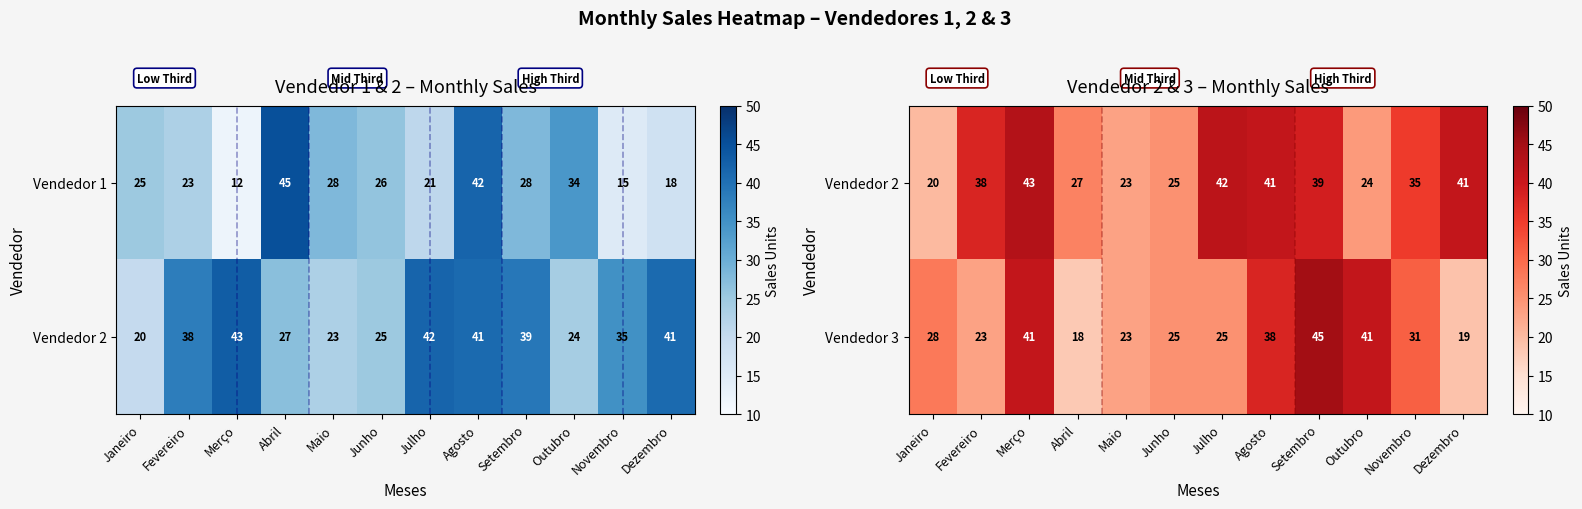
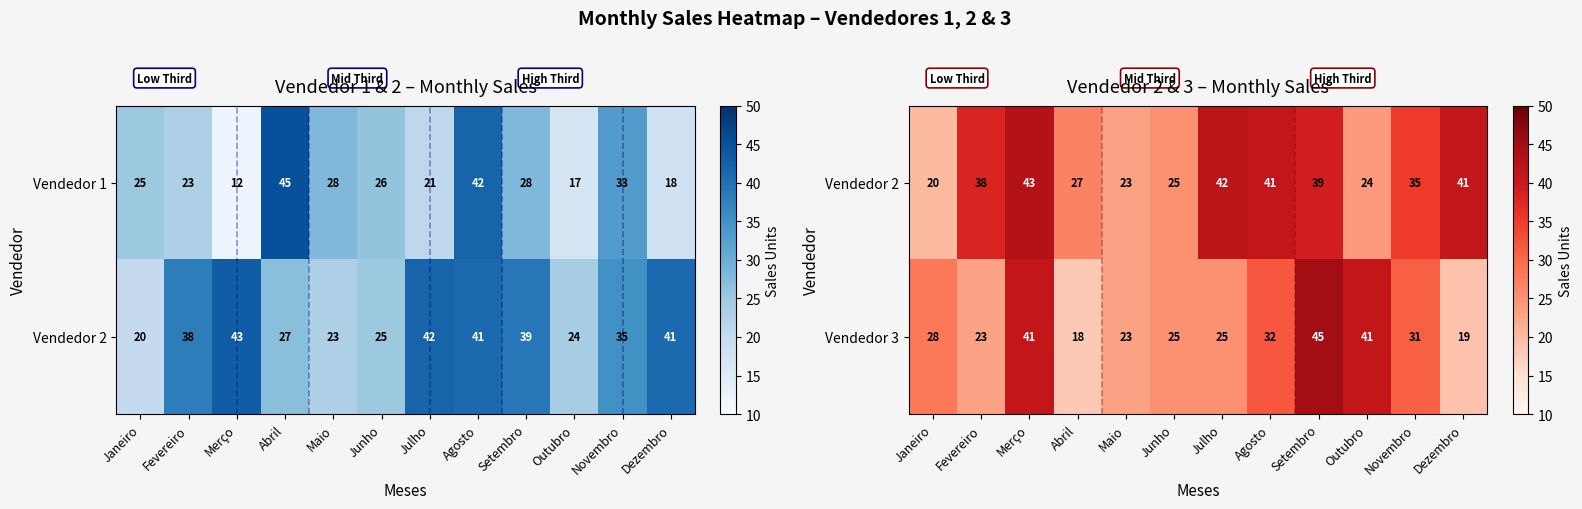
  {
    "Vendedor 1 & 2 – Monthly Sales": {
      "Vendedor 1": {
        "Janeiro": 25,
        "Fevereiro": 23,
        "Merço": 12,
        "Abril": 45,
        "Maio": 28,
        "Junho": 26,
        "Julho": 21,
        "Agosto": 42,
        "Setembro": 28,
-       "Outubro": 34,
-       "Novembro": 15,
+       "Outubro": 17,
+       "Novembro": 33,
        "Dezembro": 18
      },
      "Vendedor 2": {
        "Janeiro": 20,
        "Fevereiro": 38,
        "Merço": 43,
        "Abril": 27,
        "Maio": 23,
        "Junho": 25,
        "Julho": 42,
        "Agosto": 41,
        "Setembro": 39,
        "Outubro": 24,
        "Novembro": 35,
        "Dezembro": 41
      }
    },
    "Vendedor 2 & 3 – Monthly Sales": {
      "Vendedor 2": {
        "Janeiro": 20,
        "Fevereiro": 38,
        "Merço": 43,
        "Abril": 27,
        "Maio": 23,
        "Junho": 25,
        "Julho": 42,
        "Agosto": 41,
        "Setembro": 39,
        "Outubro": 24,
        "Novembro": 35,
        "Dezembro": 41
      },
      "Vendedor 3": {
        "Janeiro": 28,
        "Fevereiro": 23,
        "Merço": 41,
        "Abril": 18,
        "Maio": 23,
        "Junho": 25,
        "Julho": 25,
-       "Agosto": 38,
+       "Agosto": 32,
        "Setembro": 45,
        "Outubro": 41,
        "Novembro": 31,
        "Dezembro": 19
      }
    }
  }
